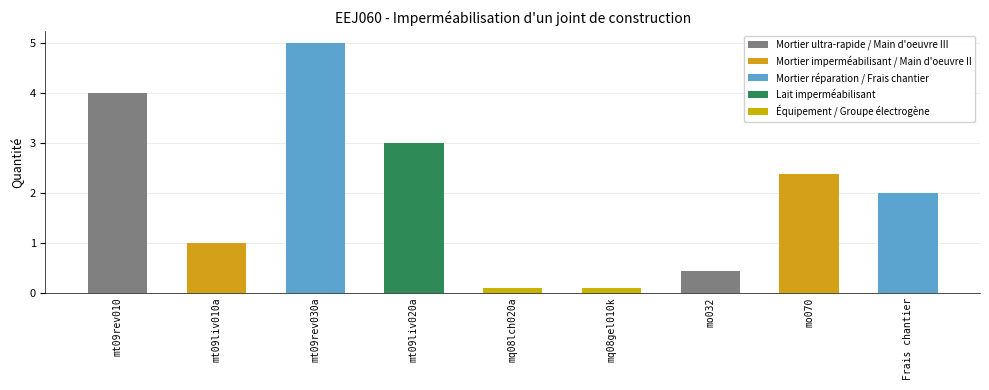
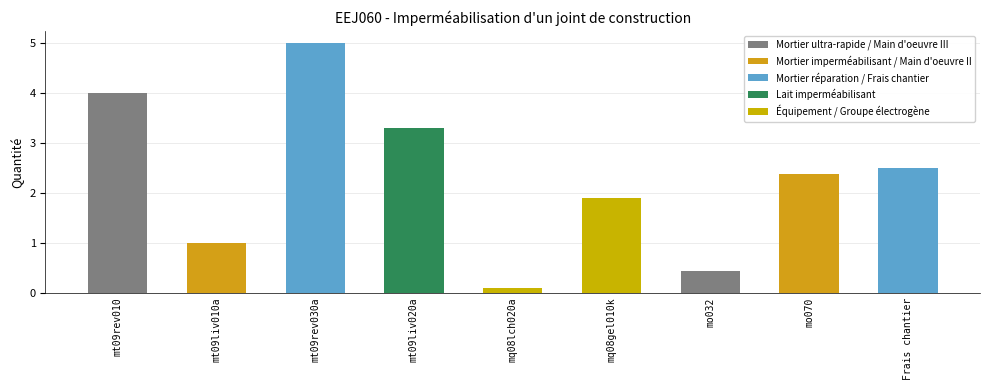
  {
    "mt09rev010": 4.0,
    "mt09liv010a": 1.0,
    "mt09rev030a": 5.0,
-   "mt09liv020a": 3.0,
+   "mt09liv020a": 3.3,
    "mq08lch020a": 0.1,
-   "mq08gel010k": 0.1,
+   "mq08gel010k": 1.9,
    "mo032": 0.4,
    "mo070": 2.4,
-   "Frais chantier": 2.0
+   "Frais chantier": 2.5
  }
